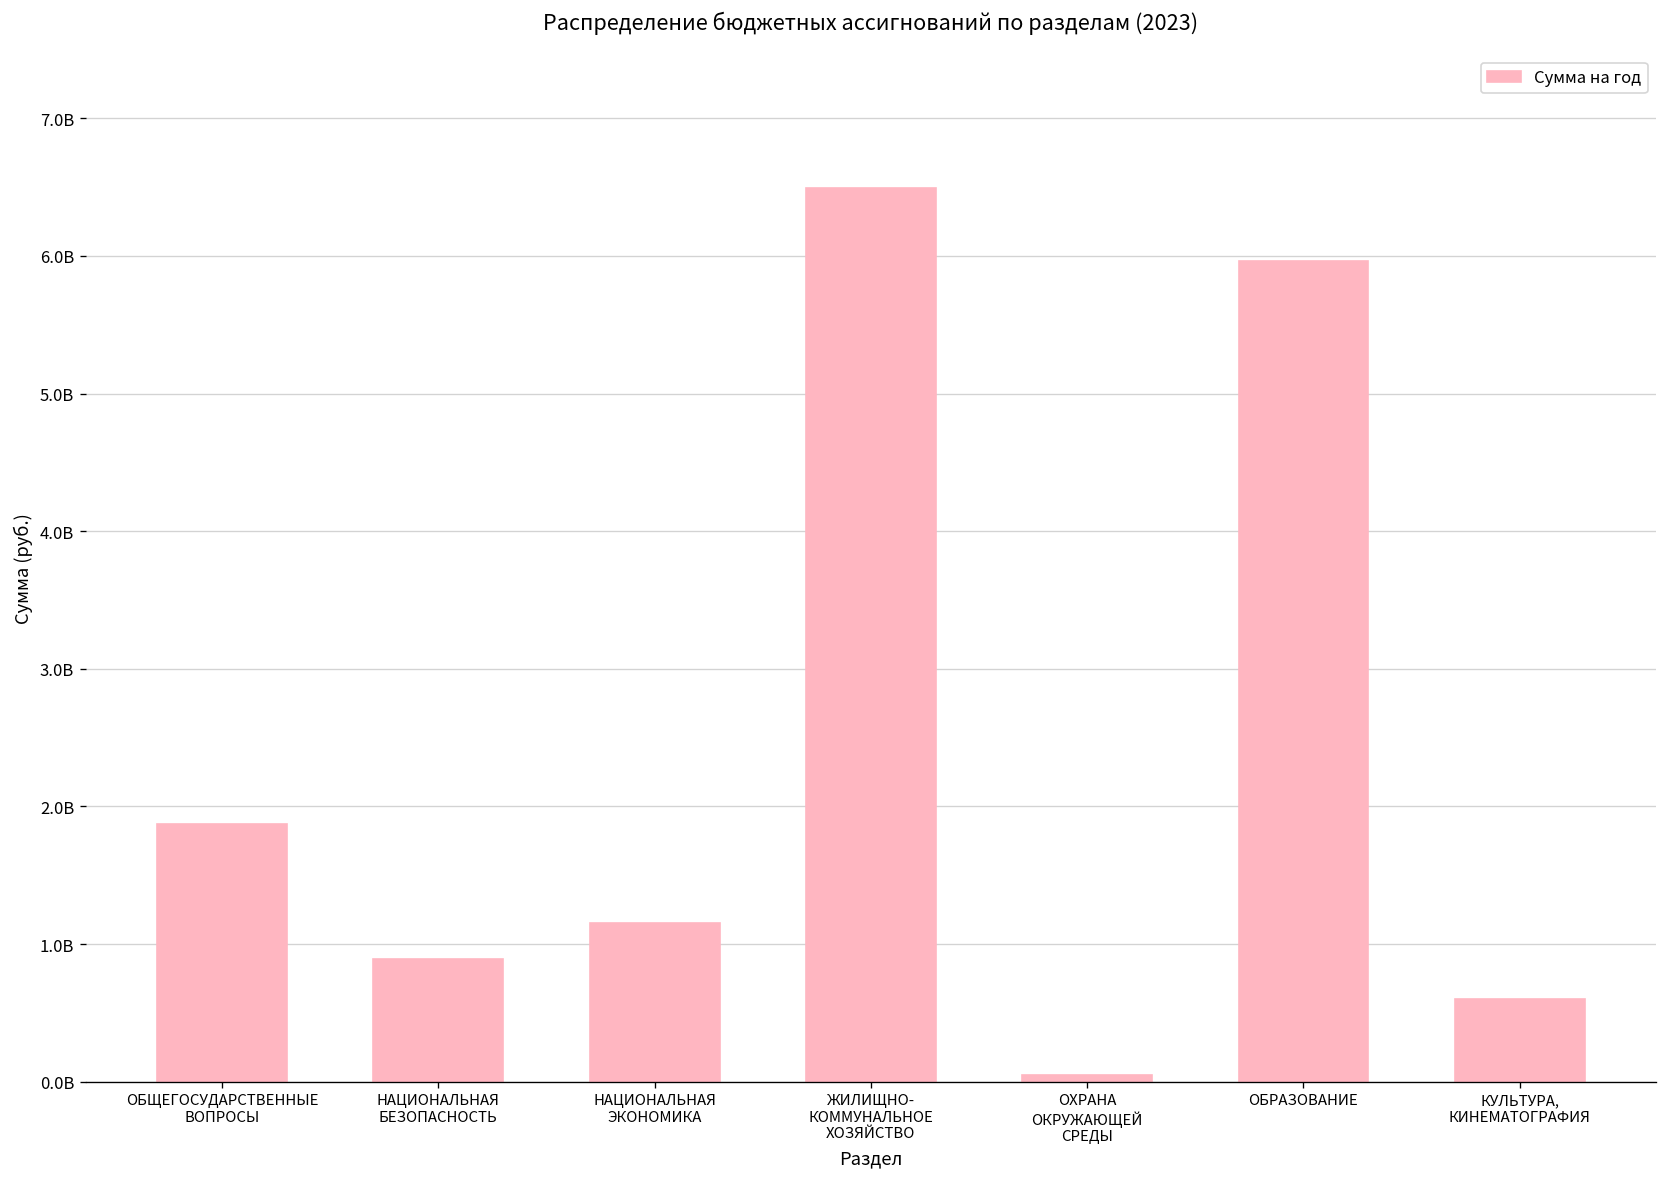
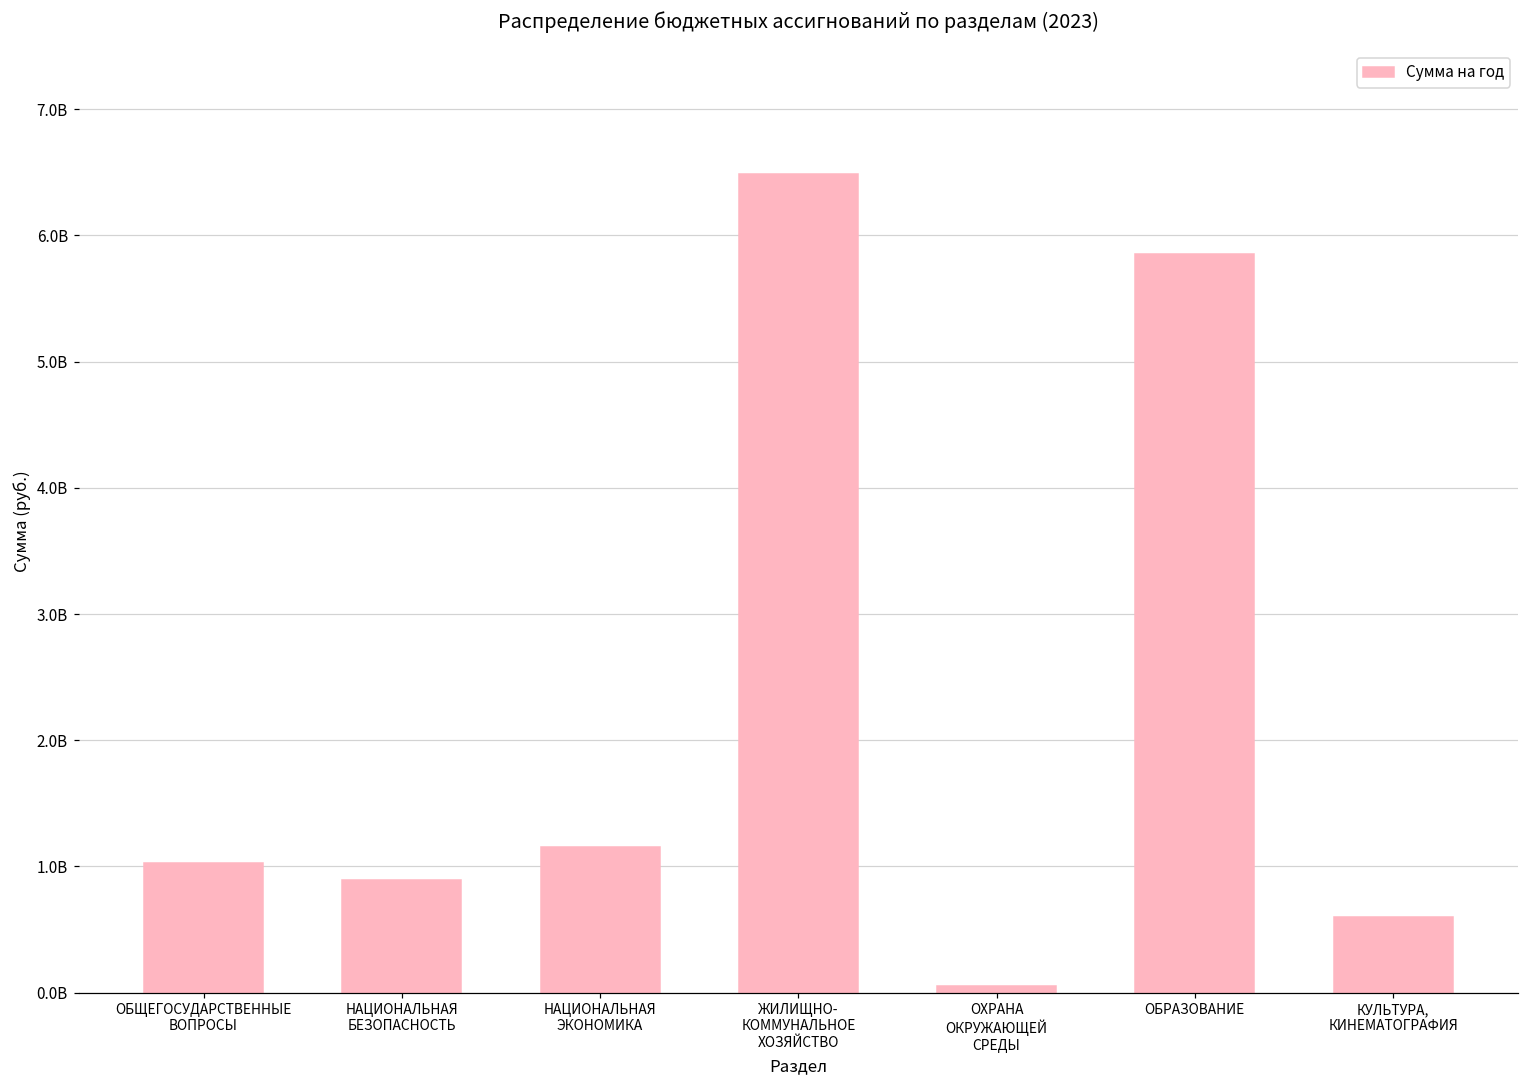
  {
-   "ОБЩЕГОСУДАРСТВЕННЫЕ ВОПРОСЫ": 1870000000,
+   "ОБЩЕГОСУДАРСТВЕННЫЕ ВОПРОСЫ": 1030000000,
    "НАЦИОНАЛЬНАЯ БЕЗОПАСНОСТЬ": 890000000,
    "НАЦИОНАЛЬНАЯ ЭКОНОМИКА": 1150000000,
    "ЖИЛИЩНО- КОММУНАЛЬНОЕ ХОЗЯЙСТВО": 6490000000,
    "ОХРАНА ОКРУЖАЮЩЕЙ СРЕДЫ": 50000000,
-   "ОБРАЗОВАНИЕ": 5960000000,
+   "ОБРАЗОВАНИЕ": 5850000000,
    "КУЛЬТУРА, КИНЕМАТОГРАФИЯ": 600000000
  }
